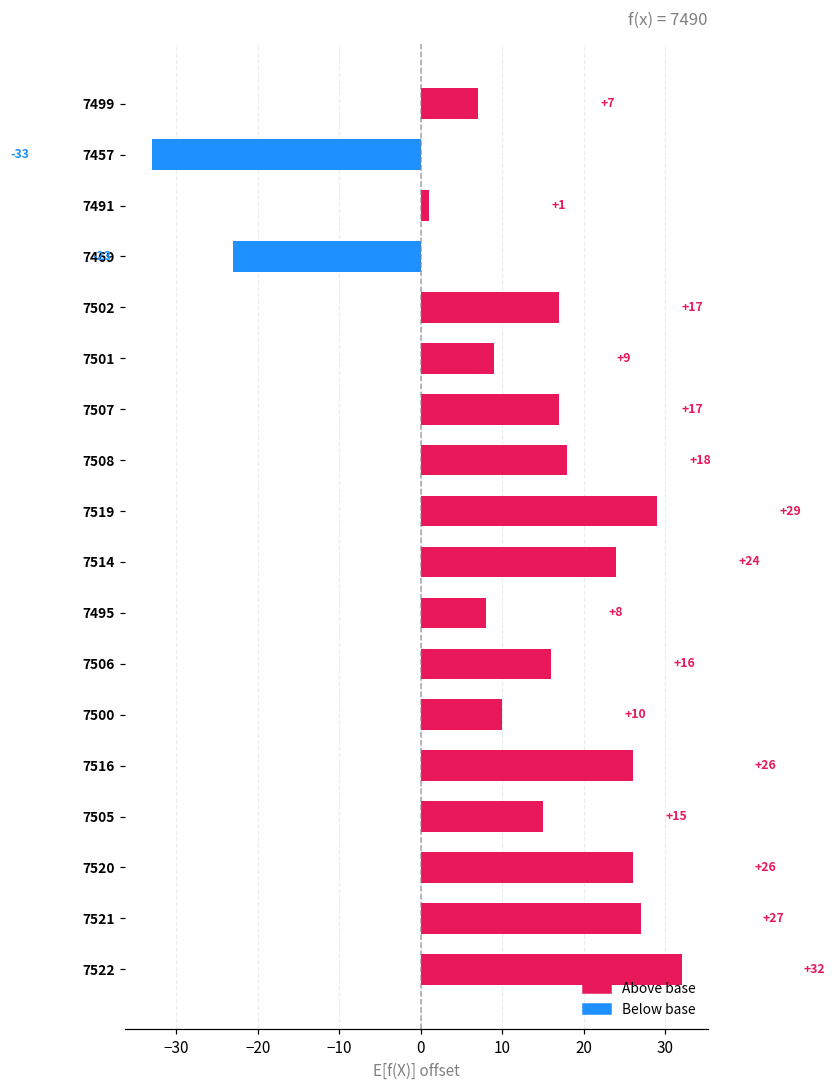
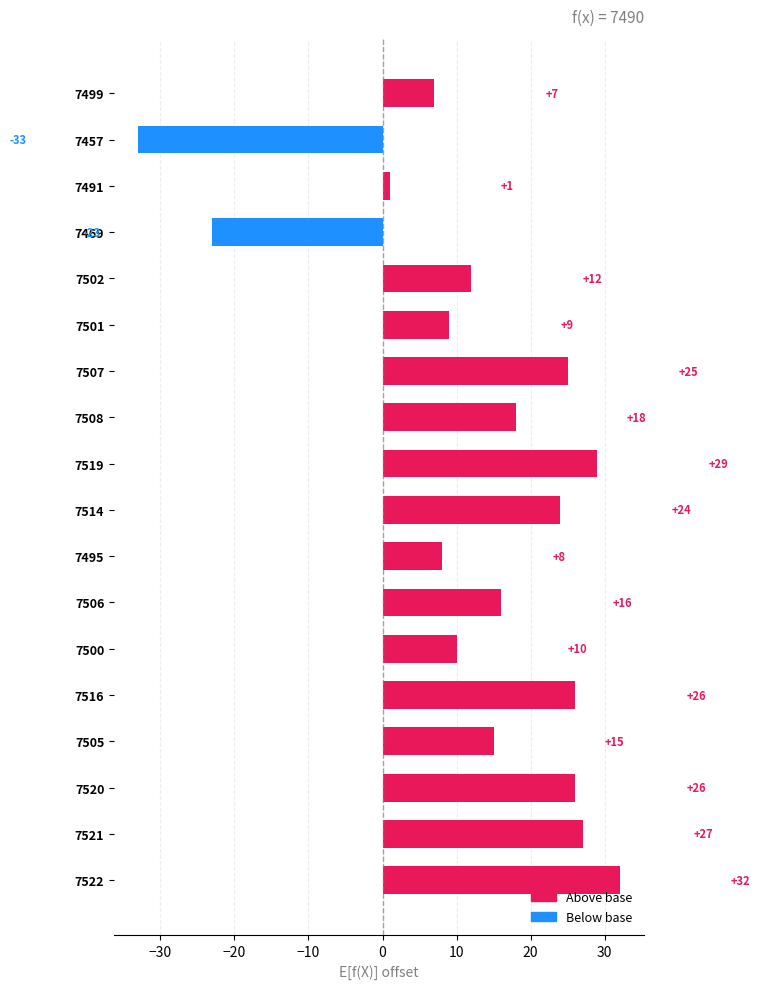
  {
-   "7502": "+17",
-   "7507": "+17"
+   "7502": "+12",
+   "7507": "+25"
  }
